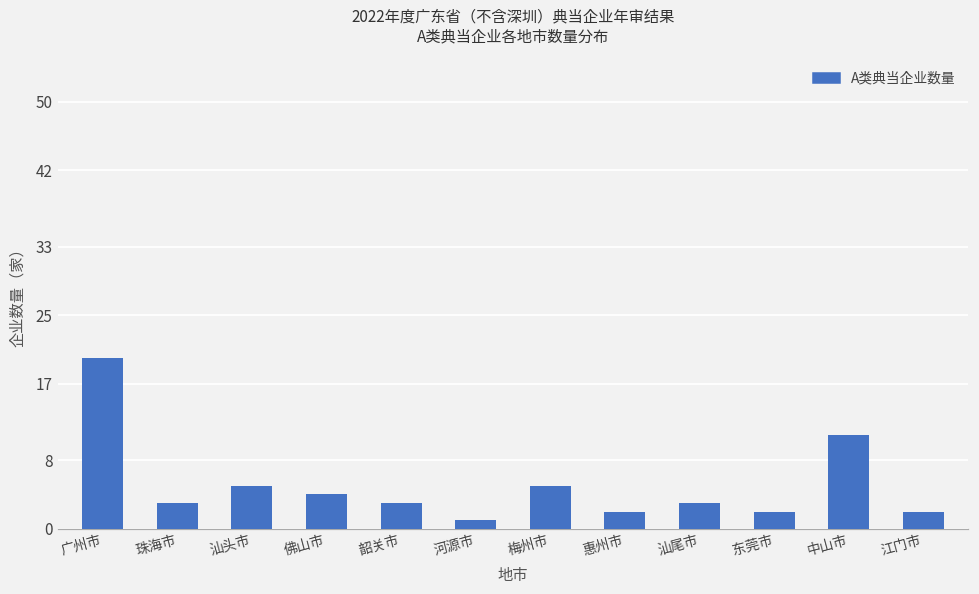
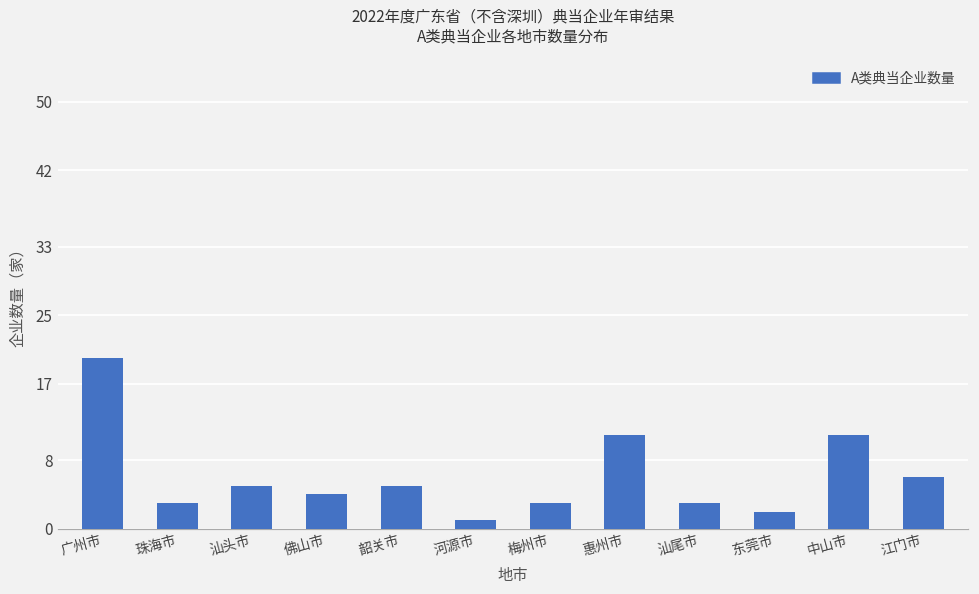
  {
    "广州市": 20,
    "珠海市": 3,
    "汕头市": 5,
    "佛山市": 4,
-   "韶关市": 3,
+   "韶关市": 5,
    "河源市": 1,
-   "梅州市": 5,
-   "惠州市": 2,
+   "梅州市": 3,
+   "惠州市": 11,
    "汕尾市": 3,
    "东莞市": 2,
    "中山市": 11,
-   "江门市": 2
+   "江门市": 6
  }
